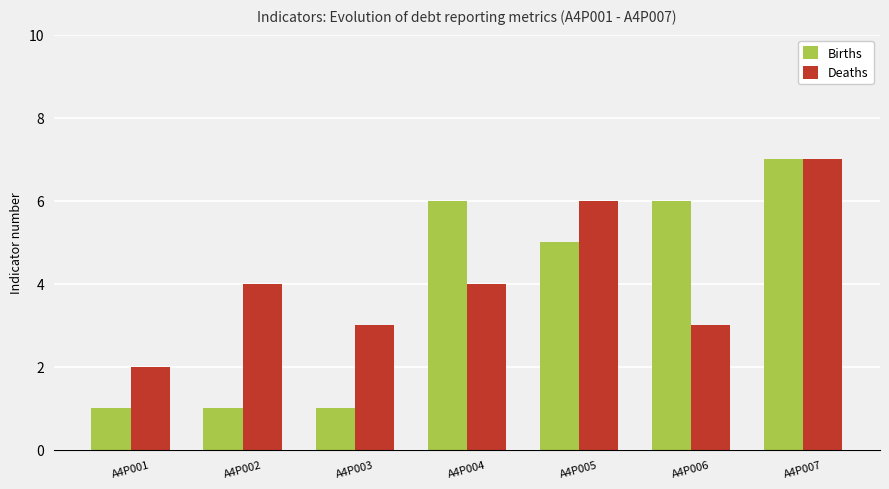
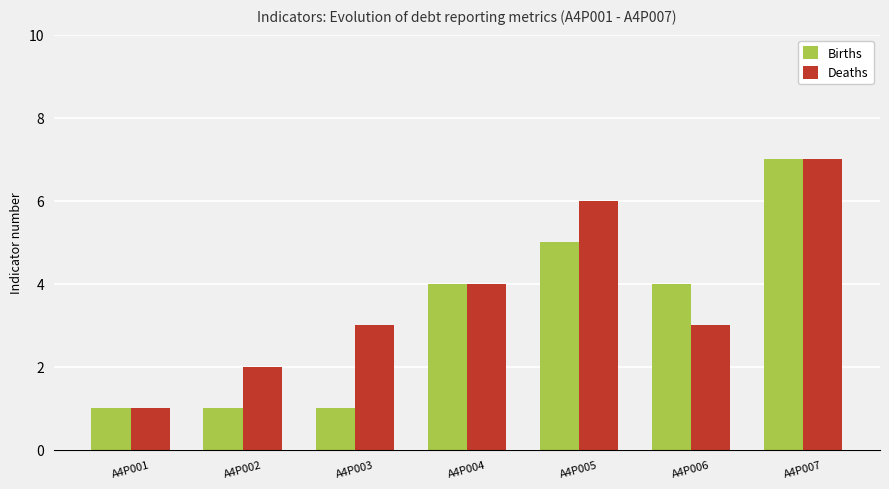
  {
    "Births": {
      "A4P001": 1,
      "A4P002": 1,
      "A4P003": 1,
-     "A4P004": 6,
+     "A4P004": 4,
      "A4P005": 5,
-     "A4P006": 6,
+     "A4P006": 4,
      "A4P007": 7
    },
    "Deaths": {
-     "A4P001": 2,
-     "A4P002": 4,
+     "A4P001": 1,
+     "A4P002": 2,
      "A4P003": 3,
      "A4P004": 4,
      "A4P005": 6,
      "A4P006": 3,
      "A4P007": 7
    }
  }
